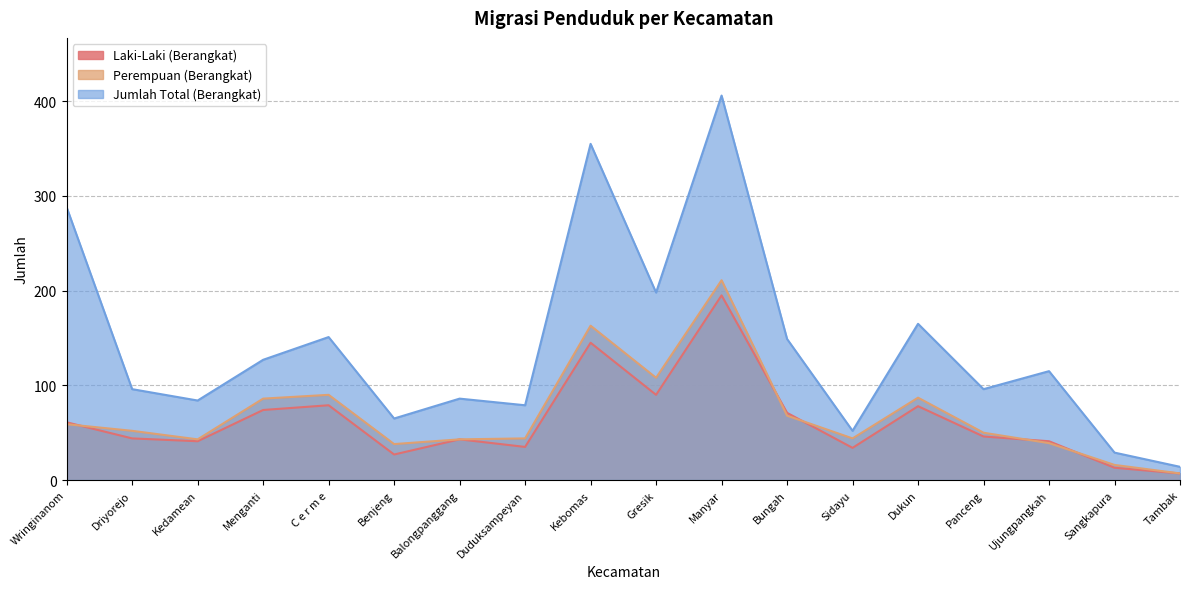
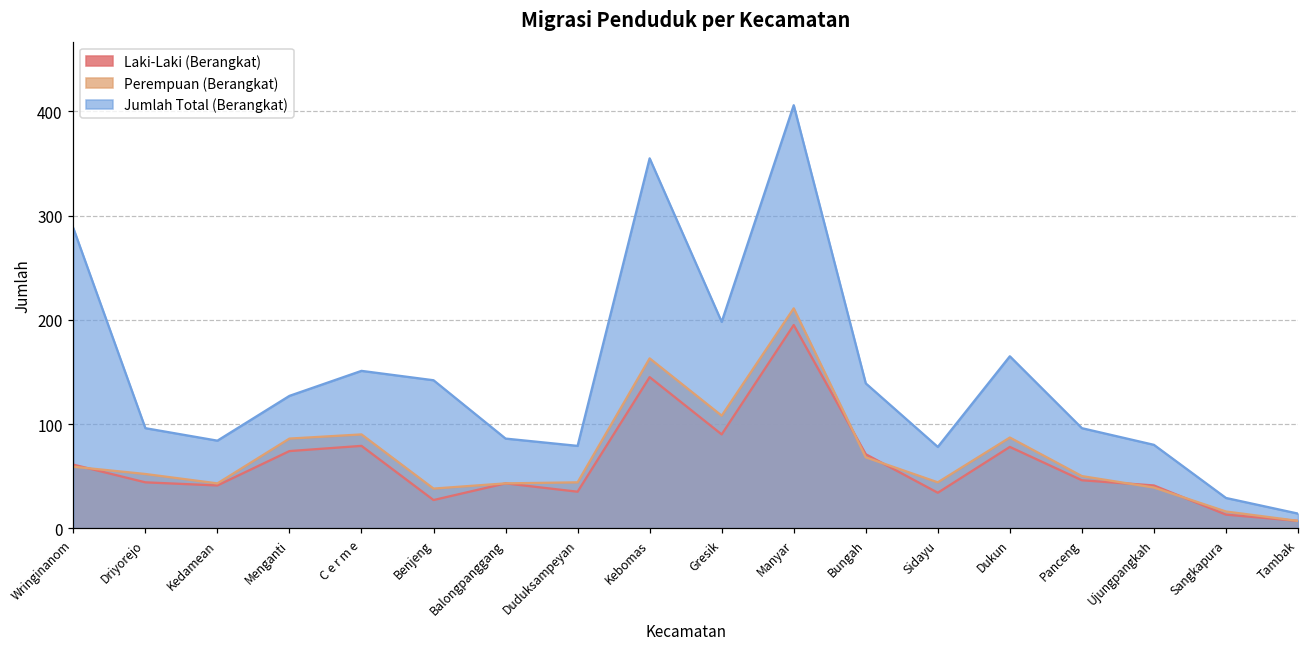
  {
    "Jumlah Total (Berangkat)": {
      "Wringinanom": 290,
      "Driyorejo": 100,
      "Kedamean": 80,
      "Menganti": 130,
      "C e r m e": 150,
-     "Benjeng": 70,
+     "Benjeng": 140,
      "Balongpanggang": 90,
      "Duduksampeyan": 80,
      "Kebomas": 360,
      "Gresik": 200,
      "Manyar": 410,
-     "Bungah": 150,
-     "Sidayu": 50,
+     "Bungah": 140,
+     "Sidayu": 80,
      "Dukun": 170,
      "Panceng": 100,
-     "Ujungpangkah": 120,
+     "Ujungpangkah": 80,
      "Sangkapura": 30,
      "Tambak": 10
    }
  }
